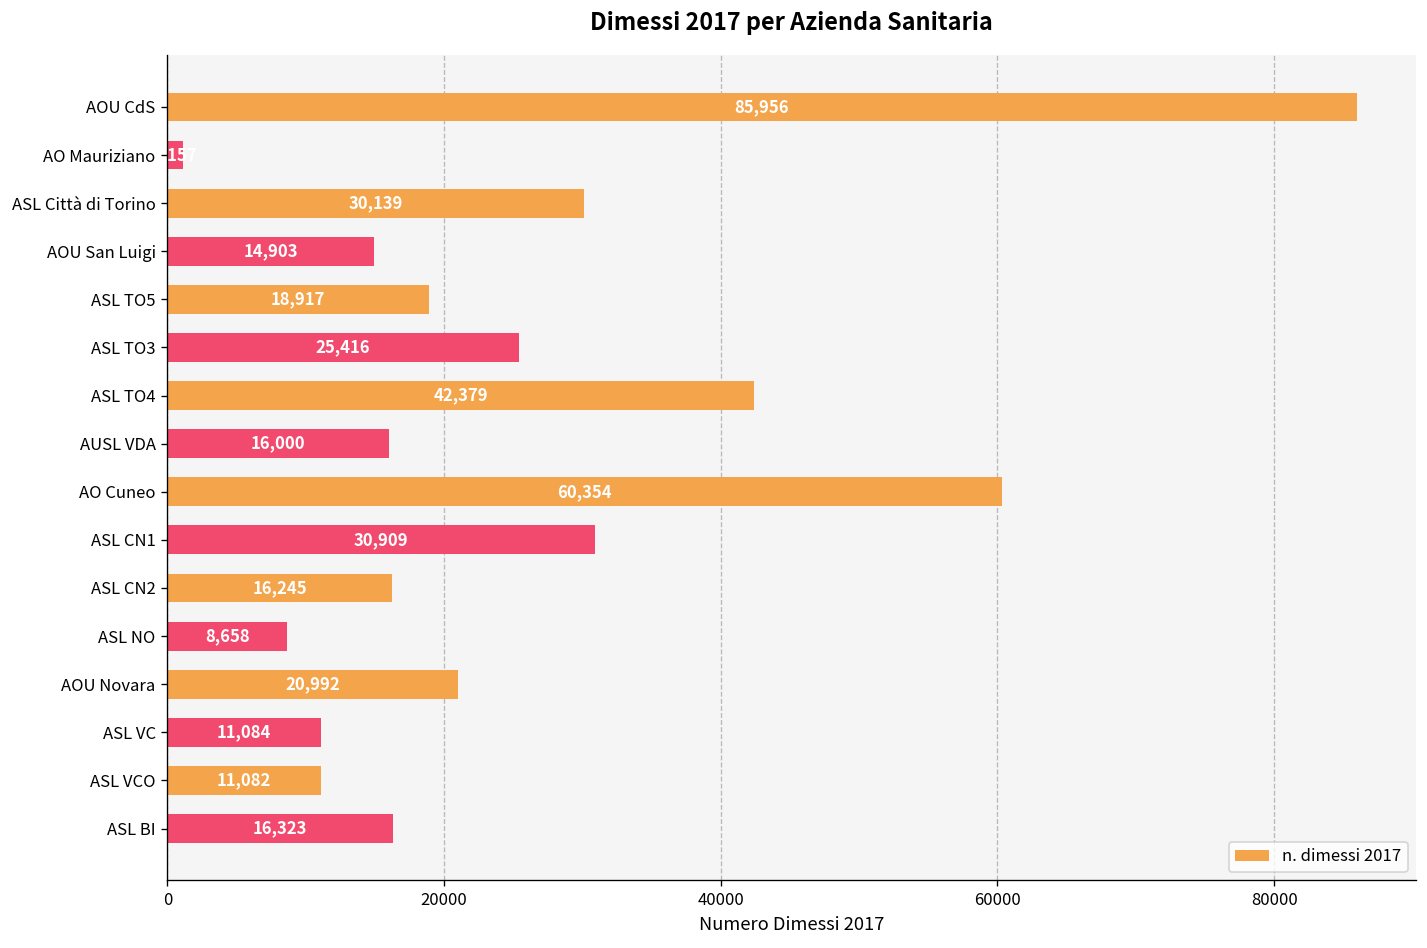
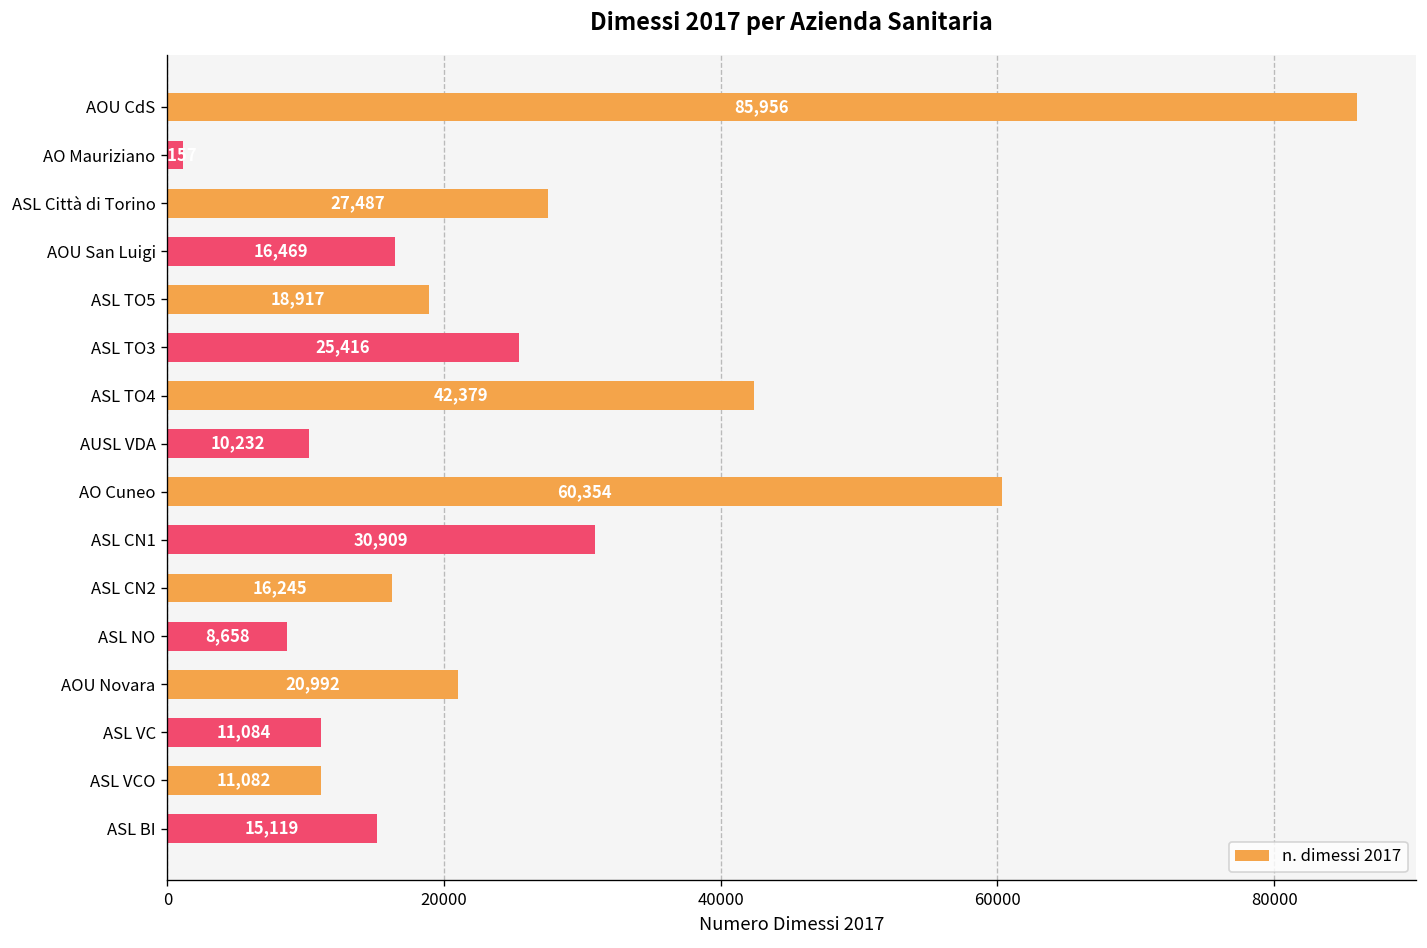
  {
    "AOU CdS": "85,956",
-   "ASL Città di Torino": "30,139",
-   "AOU San Luigi": "14,903",
+   "ASL Città di Torino": "27,487",
+   "AOU San Luigi": "16,469",
    "ASL TO5": "18,917",
    "ASL TO3": "25,416",
    "ASL TO4": "42,379",
-   "AUSL VDA": "16,000",
+   "AUSL VDA": "10,232",
    "AO Cuneo": "60,354",
    "ASL CN1": "30,909",
    "ASL CN2": "16,245",
    "ASL NO": "8,658",
    "AOU Novara": "20,992",
    "ASL VC": "11,084",
    "ASL VCO": "11,082",
-   "ASL BI": "16,323"
+   "ASL BI": "15,119"
  }
